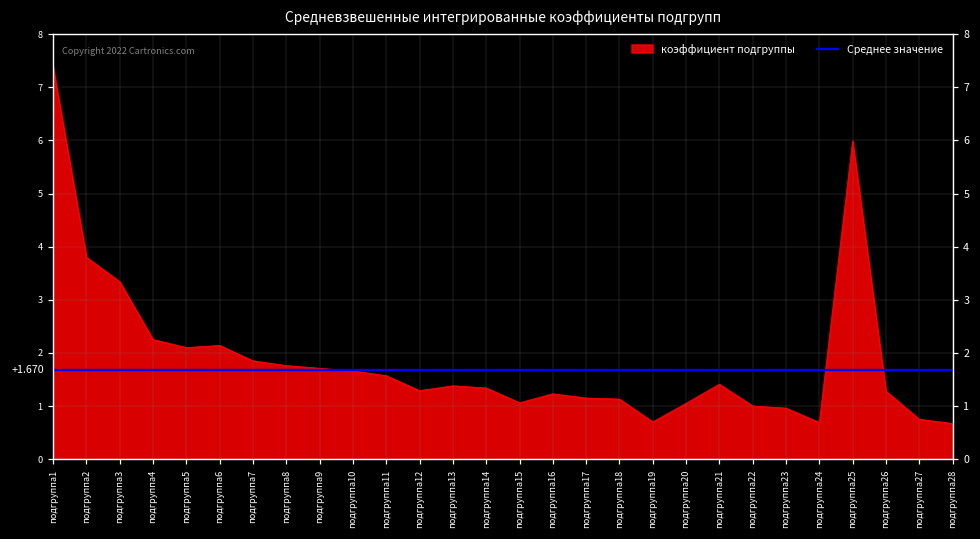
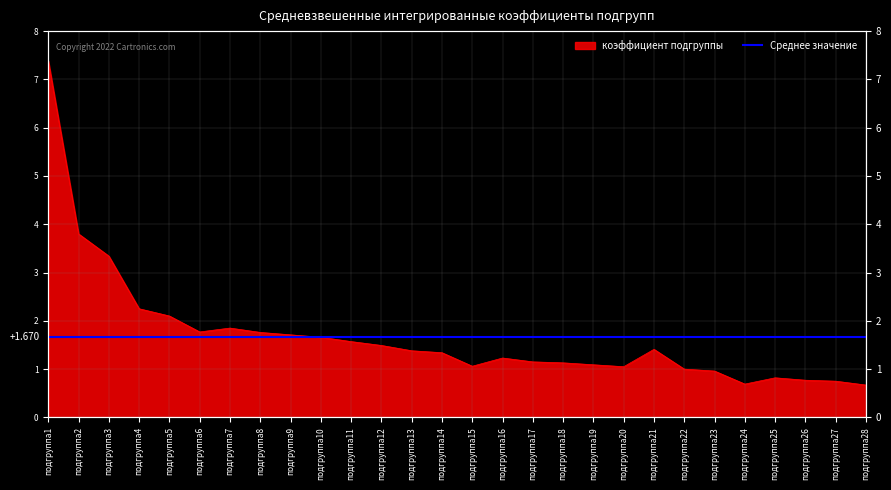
  {
    "подгруппа2": 3.8,
    "подгруппа3": 3.3,
    "подгруппа4": 2.3,
    "подгруппа5": 2.1,
-   "подгруппа6": 2.1,
+   "подгруппа6": 1.8,
    "подгруппа7": 1.9,
    "подгруппа8": 1.8,
    "подгруппа9": 1.7,
    "подгруппа10": 1.7,
    "подгруппа11": 1.6,
-   "подгруппа12": 1.3,
+   "подгруппа12": 1.5,
    "подгруппа13": 1.4,
    "подгруппа14": 1.3,
    "подгруппа15": 1.1,
    "подгруппа16": 1.2,
    "подгруппа17": 1.2,
    "подгруппа18": 1.1,
-   "подгруппа19": 0.7,
+   "подгруппа19": 1.1,
    "подгруппа20": 1.1,
    "подгруппа21": 1.4,
    "подгруппа22": 1.0,
    "подгруппа23": 1.0,
    "подгруппа24": 0.7,
-   "подгруппа25": 6.0,
-   "подгруппа26": 1.3,
+   "подгруппа25": 0.8,
+   "подгруппа26": 0.8,
    "подгруппа27": 0.8,
    "подгруппа28": 0.7
  }
